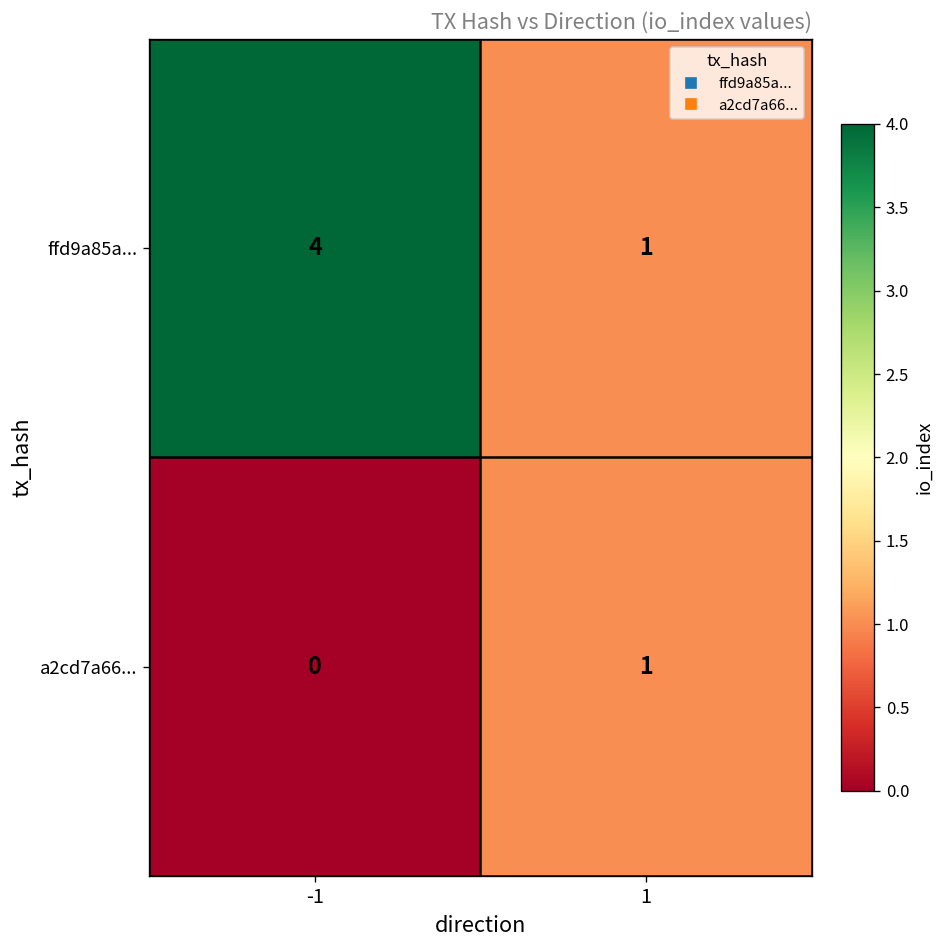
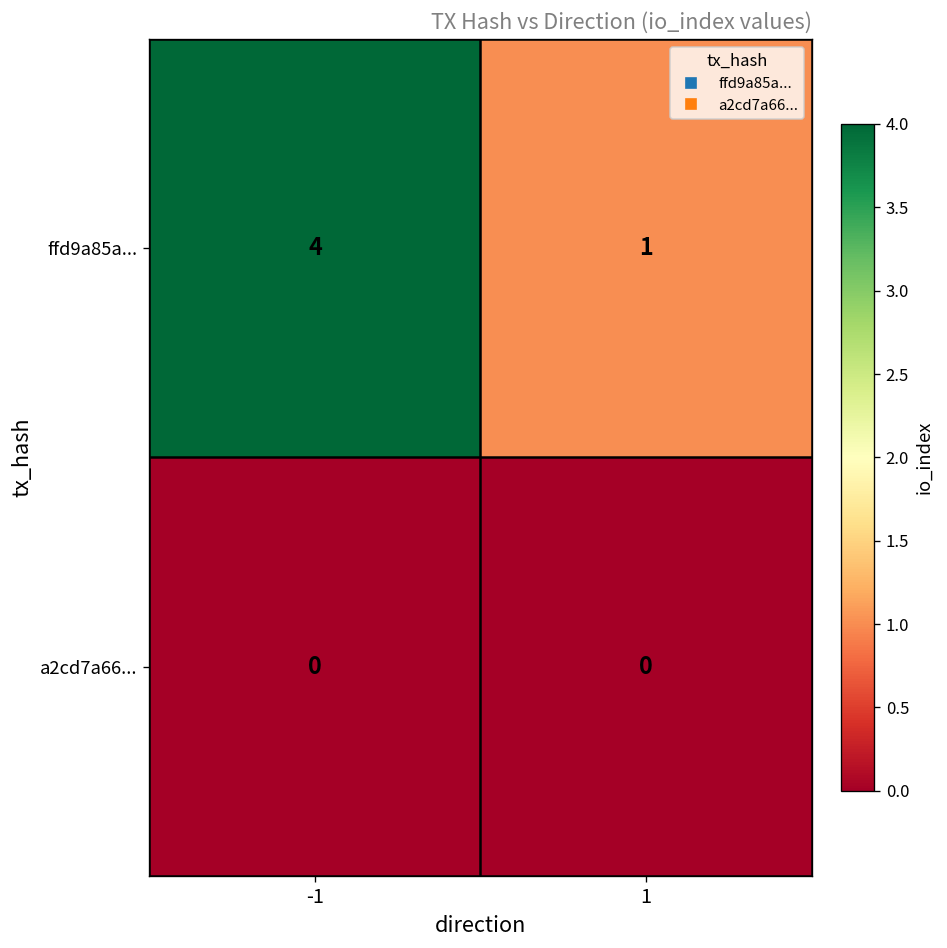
  {
    "ffd9a85a...": {
      "-1": 4,
      "1": 1
    },
    "a2cd7a66...": {
      "-1": 0,
-     "1": 1
+     "1": 0
    }
  }
